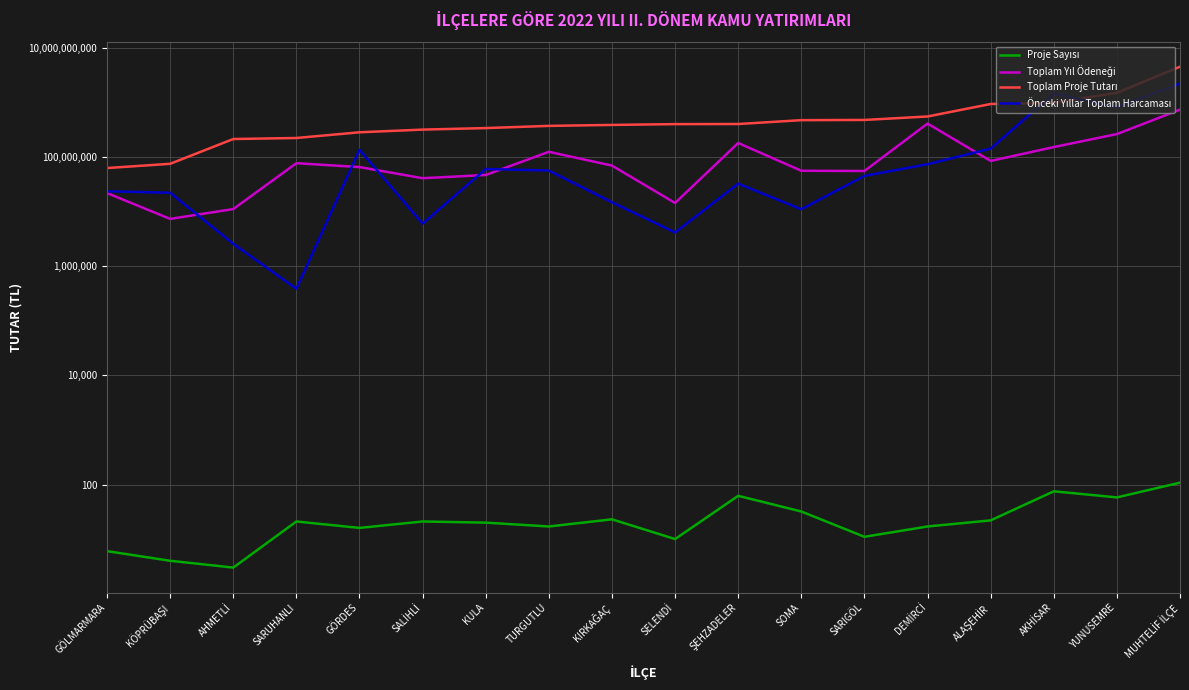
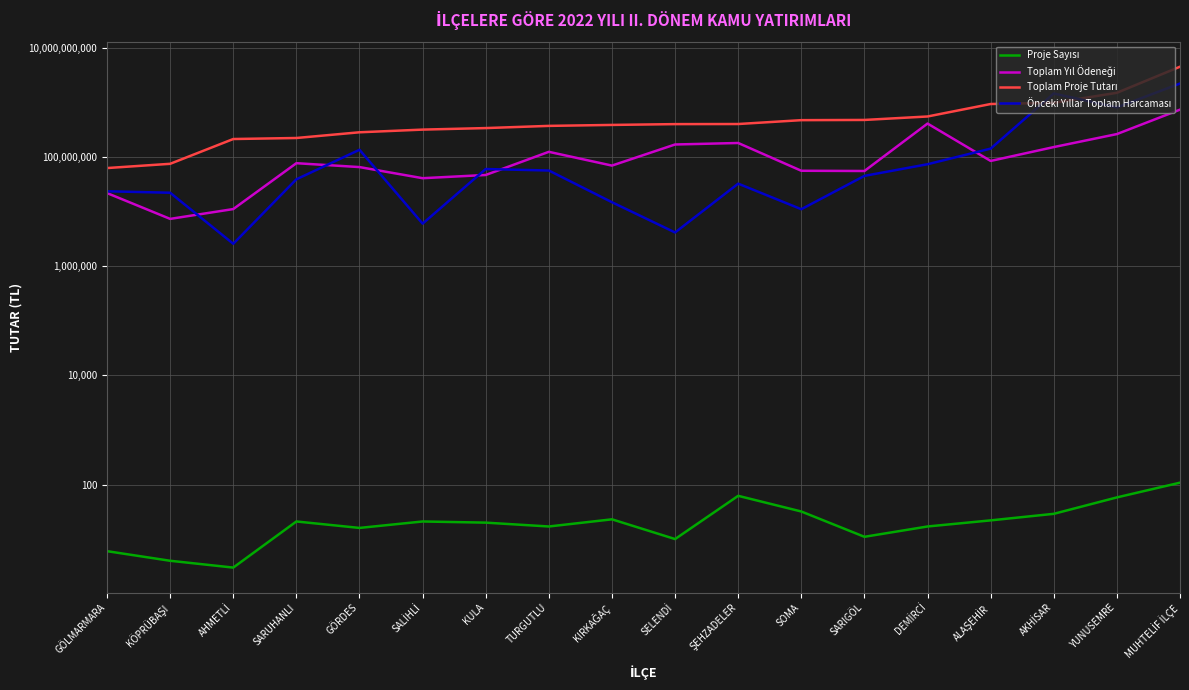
  {
    "Proje Sayısı": {
      "GÖLMARMARA": "6",
      "KÖPRÜBAŞI": "4",
      "AHMETLİ": "3",
      "SARUHANLI": "21",
      "GÖRDES": "16",
      "SALİHLİ": "21",
      "KULA": "20",
      "TURGUTLU": "17",
      "KIRKAĞAÇ": "23",
      "SELENDİ": "10",
      "ŞEHZADELER": "60",
      "SOMA": "30",
      "SARIGÖL": "11",
      "DEMİRCİ": "17",
      "ALAŞEHİR": "22",
-     "AKHİSAR": "80",
+     "AKHİSAR": "30",
      "YUNUSEMRE": "60",
      "MUHTELİF İLÇE": "110"
    },
    "Toplam Yıl Ödeneği": {
      "KÖPRÜBAŞI": "7,000,000",
      "AHMETLİ": "11,000,000",
      "SARUHANLI": "80,000,000",
      "GÖRDES": "70,000,000",
      "SALİHLİ": "40,000,000",
      "KULA": "50,000,000",
      "TURGUTLU": "130,000,000",
      "KIRKAĞAÇ": "70,000,000",
-     "SELENDİ": "14,000,000",
+     "SELENDİ": "170,000,000",
      "ŞEHZADELER": "180,000,000",
      "SOMA": "60,000,000",
      "SARIGÖL": "60,000,000",
      "DEMİRCİ": "400,000,000",
      "ALAŞEHİR": "90,000,000",
      "AKHİSAR": "150,000,000",
      "YUNUSEMRE": "300,000,000",
      "MUHTELİF İLÇE": "700,000,000"
    },
    "Toplam Proje Tutarı": {
      "GÖLMARMARA": "60,000,000",
      "KÖPRÜBAŞI": "80,000,000",
      "AHMETLİ": "210,000,000",
      "SARUHANLI": "220,000,000",
      "GÖRDES": "300,000,000",
      "SALİHLİ": "300,000,000",
      "KULA": "300,000,000",
      "TURGUTLU": "400,000,000",
      "KIRKAĞAÇ": "400,000,000",
      "SELENDİ": "400,000,000",
      "ŞEHZADELER": "400,000,000",
      "SOMA": "500,000,000",
      "SARIGÖL": "500,000,000",
      "DEMİRCİ": "600,000,000",
      "ALAŞEHİR": "900,000,000",
      "MUHTELİF İLÇE": "5,000,000,000"
    },
    "Önceki Yıllar Toplam Harcaması": {
      "KÖPRÜBAŞI": "22,000,000",
      "AHMETLİ": "3,000,000",
-     "SARUHANLI": "400,000",
+     "SARUHANLI": "40,000,000",
      "GÖRDES": "140,000,000",
      "SALİHLİ": "6,000,000",
      "KULA": "60,000,000",
      "TURGUTLU": "60,000,000",
      "KIRKAĞAÇ": "15,000,000",
      "SELENDİ": "4,000,000",
      "ŞEHZADELER": "30,000,000",
      "SOMA": "11,000,000",
      "SARIGÖL": "50,000,000",
      "DEMİRCİ": "70,000,000",
      "ALAŞEHİR": "140,000,000",
      "MUHTELİF İLÇE": "2,200,000,000"
    }
  }
